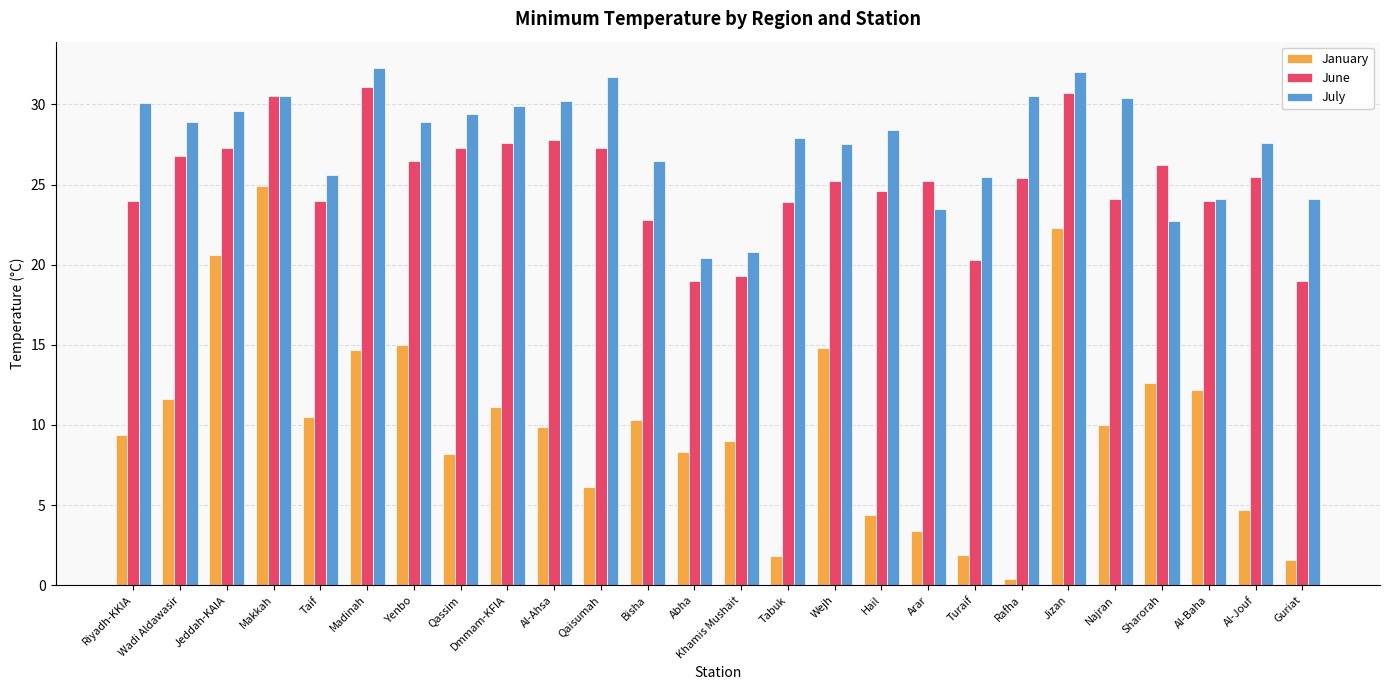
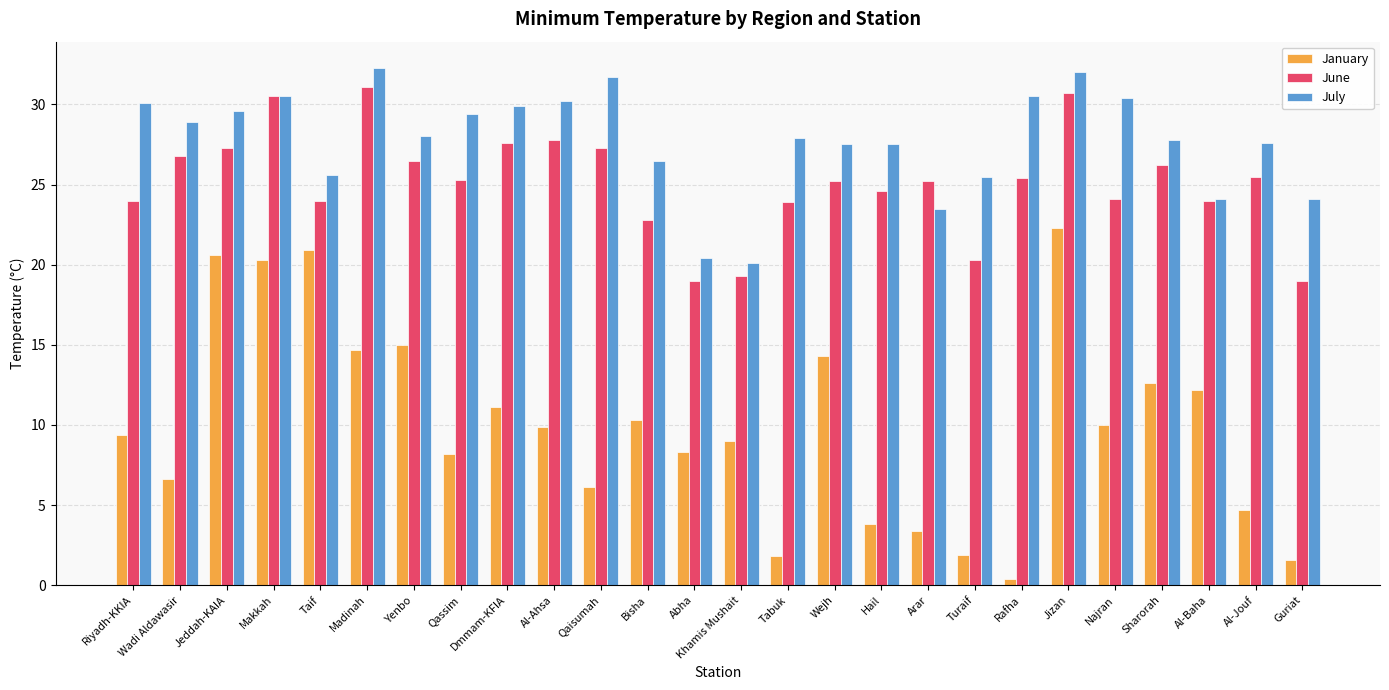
  {
    "January": {
      "Riyadh-KKIA": 9.4,
-     "Wadi Aldawasir": 11.6,
+     "Wadi Aldawasir": 6.6,
      "Jeddah-KAIA": 20.6,
-     "Makkah": 24.9,
-     "Taif": 10.5,
+     "Makkah": 20.3,
+     "Taif": 20.9,
      "Madinah": 14.7,
      "Yenbo": 15.0,
      "Qassim": 8.2,
      "Dmmam-KFIA": 11.1,
      "Al-Ahsa": 9.9,
      "Qaisumah": 6.1,
      "Bisha": 10.3,
      "Abha": 8.3,
      "Khamis Mushait": 9.0,
      "Tabuk": 1.8,
-     "Wejh": 14.8,
-     "Hail": 4.4,
+     "Wejh": 14.3,
+     "Hail": 3.8,
      "Arar": 3.4,
      "Turaif": 1.9,
      "Rafha": 0.4,
      "Jizan": 22.3,
      "Najran": 10.0,
      "Sharorah": 12.6,
      "Al-Baha": 12.2,
      "Al-Jouf": 4.7,
      "Guriat": 1.6
    },
    "June": {
      "Riyadh-KKIA": 24.0,
      "Wadi Aldawasir": 26.8,
      "Jeddah-KAIA": 27.3,
      "Makkah": 30.5,
      "Taif": 24.0,
      "Madinah": 31.1,
      "Yenbo": 26.5,
-     "Qassim": 27.3,
+     "Qassim": 25.3,
      "Dmmam-KFIA": 27.6,
      "Al-Ahsa": 27.8,
      "Qaisumah": 27.3,
      "Bisha": 22.8,
      "Abha": 19.0,
      "Khamis Mushait": 19.3,
      "Tabuk": 23.9,
      "Wejh": 25.2,
      "Hail": 24.6,
      "Arar": 25.2,
      "Turaif": 20.3,
      "Rafha": 25.4,
      "Jizan": 30.7,
      "Najran": 24.1,
      "Sharorah": 26.2,
      "Al-Baha": 24.0,
      "Al-Jouf": 25.5,
      "Guriat": 19.0
    },
    "July": {
      "Riyadh-KKIA": 30.1,
      "Wadi Aldawasir": 28.9,
      "Jeddah-KAIA": 29.6,
      "Makkah": 30.5,
      "Taif": 25.6,
      "Madinah": 32.3,
-     "Yenbo": 28.9,
+     "Yenbo": 28.0,
      "Qassim": 29.4,
      "Dmmam-KFIA": 29.9,
      "Al-Ahsa": 30.2,
      "Qaisumah": 31.7,
      "Bisha": 26.5,
      "Abha": 20.4,
-     "Khamis Mushait": 20.8,
+     "Khamis Mushait": 20.1,
      "Tabuk": 27.9,
      "Wejh": 27.5,
-     "Hail": 28.4,
+     "Hail": 27.5,
      "Arar": 23.5,
      "Turaif": 25.5,
      "Rafha": 30.5,
      "Jizan": 32.0,
      "Najran": 30.4,
-     "Sharorah": 22.7,
+     "Sharorah": 27.8,
      "Al-Baha": 24.1,
      "Al-Jouf": 27.6,
      "Guriat": 24.1
    }
  }
